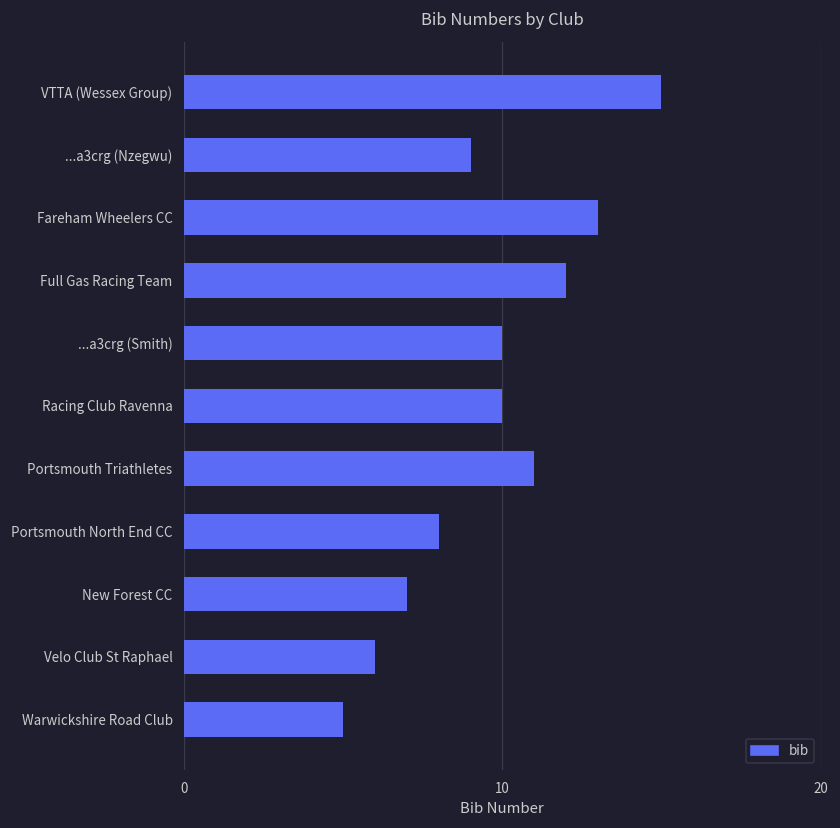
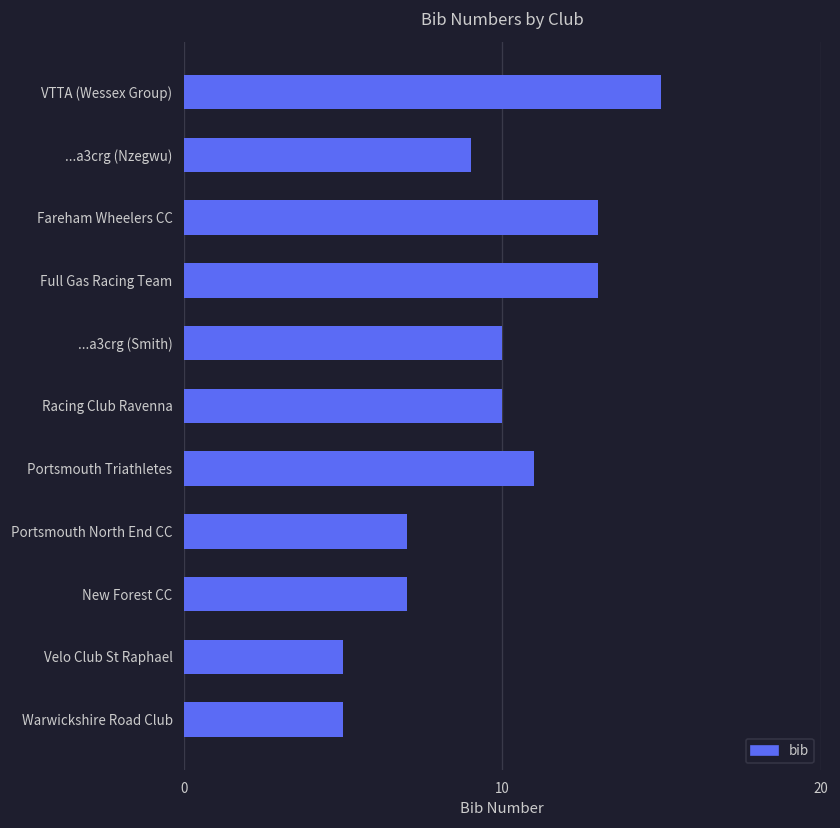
  {
    "VTTA (Wessex Group)": 15,
    "...a3crg (Nzegwu)": 9,
    "Fareham Wheelers CC": 13,
-   "Full Gas Racing Team": 12,
+   "Full Gas Racing Team": 13,
    "...a3crg (Smith)": 10,
    "Racing Club Ravenna": 10,
    "Portsmouth Triathletes": 11,
-   "Portsmouth North End CC": 8,
+   "Portsmouth North End CC": 7,
    "New Forest CC": 7,
-   "Velo Club St Raphael": 6,
+   "Velo Club St Raphael": 5,
    "Warwickshire Road Club": 5
  }
